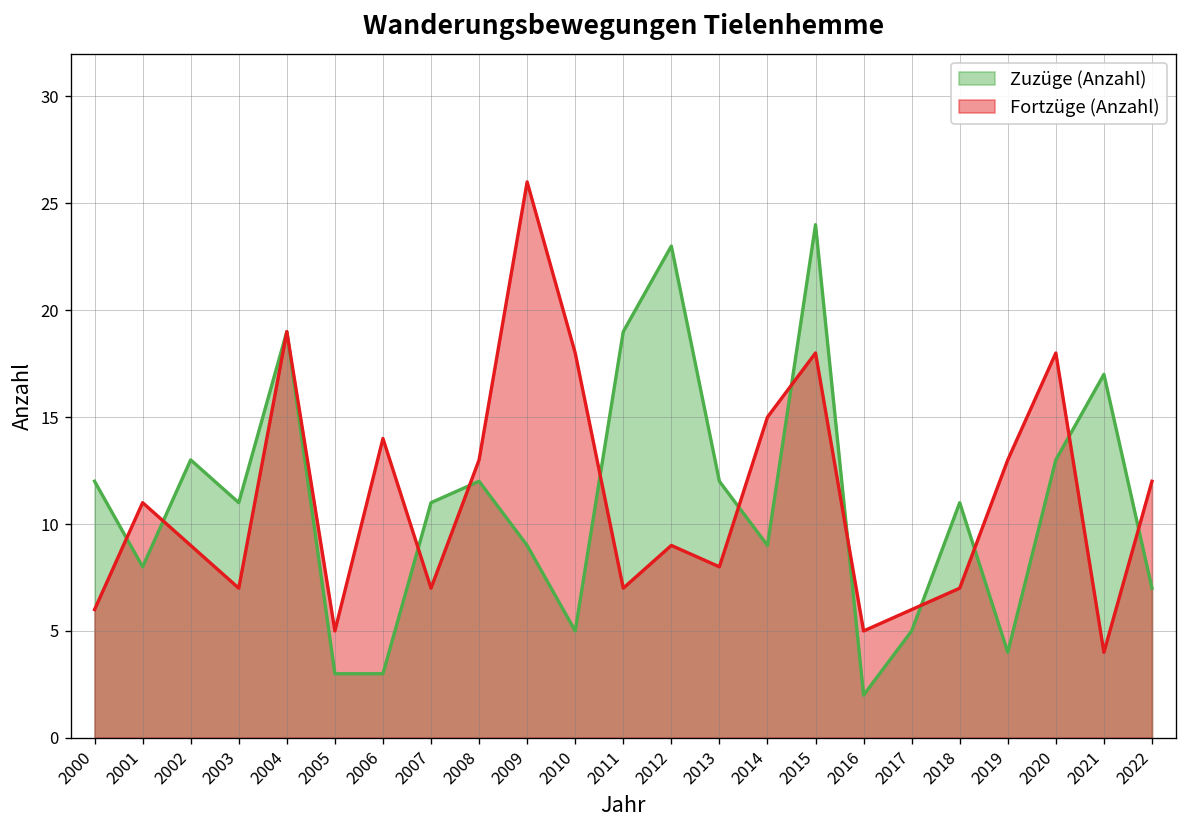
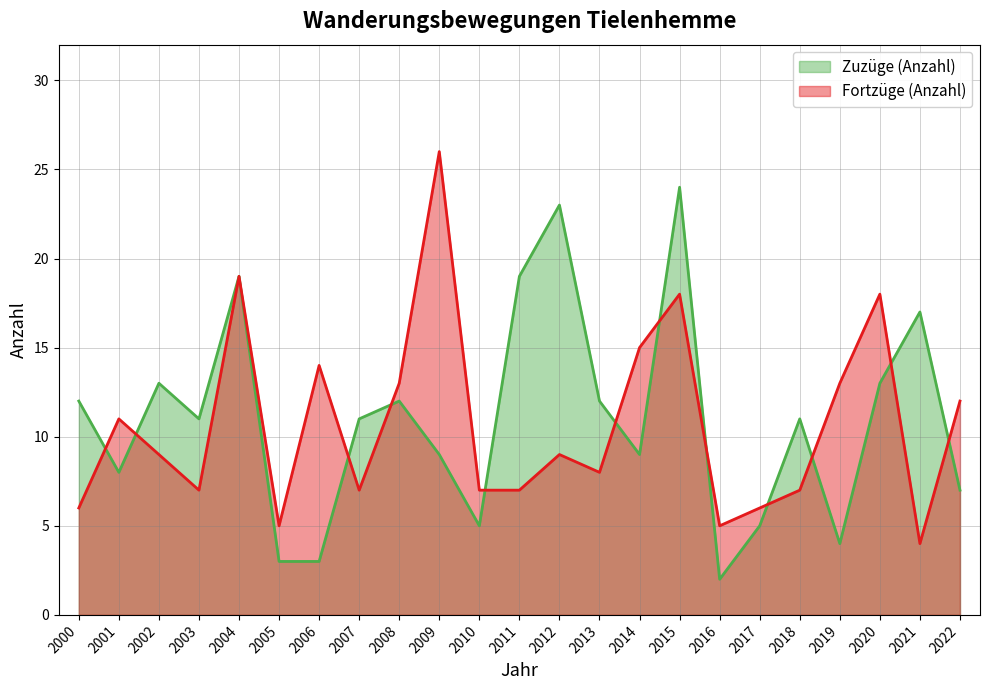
  {
    "Zuzüge (Anzahl)": {
      "2000": 12,
      "2001": 8,
      "2002": 13,
      "2003": 11,
      "2005": 3,
      "2006": 3,
      "2007": 11,
      "2008": 12,
      "2009": 9,
      "2010": 5,
      "2011": 19,
      "2012": 23,
      "2013": 12,
      "2014": 9,
      "2015": 24,
      "2016": 2,
      "2017": 5,
      "2018": 11,
      "2019": 4,
      "2020": 13,
      "2021": 17,
      "2022": 7
    },
    "Fortzüge (Anzahl)": {
      "2000": 6,
      "2001": 11,
      "2002": 9,
      "2003": 7,
      "2005": 5,
      "2006": 14,
      "2007": 7,
      "2008": 13,
      "2009": 26,
-     "2010": 18,
+     "2010": 7,
      "2011": 7,
      "2012": 9,
      "2013": 8,
      "2014": 15,
      "2015": 18,
      "2016": 5,
      "2017": 6,
      "2018": 7,
      "2019": 13,
      "2020": 18,
      "2021": 4,
      "2022": 12
    }
  }
